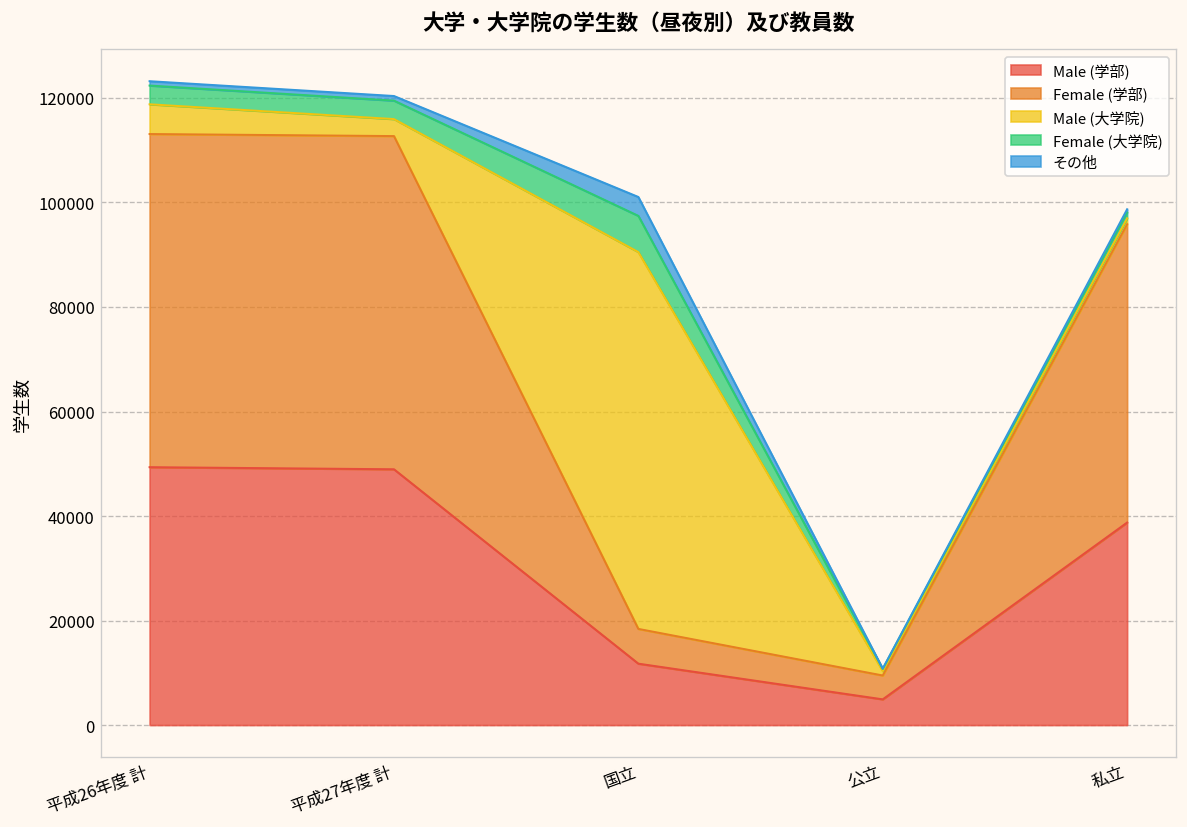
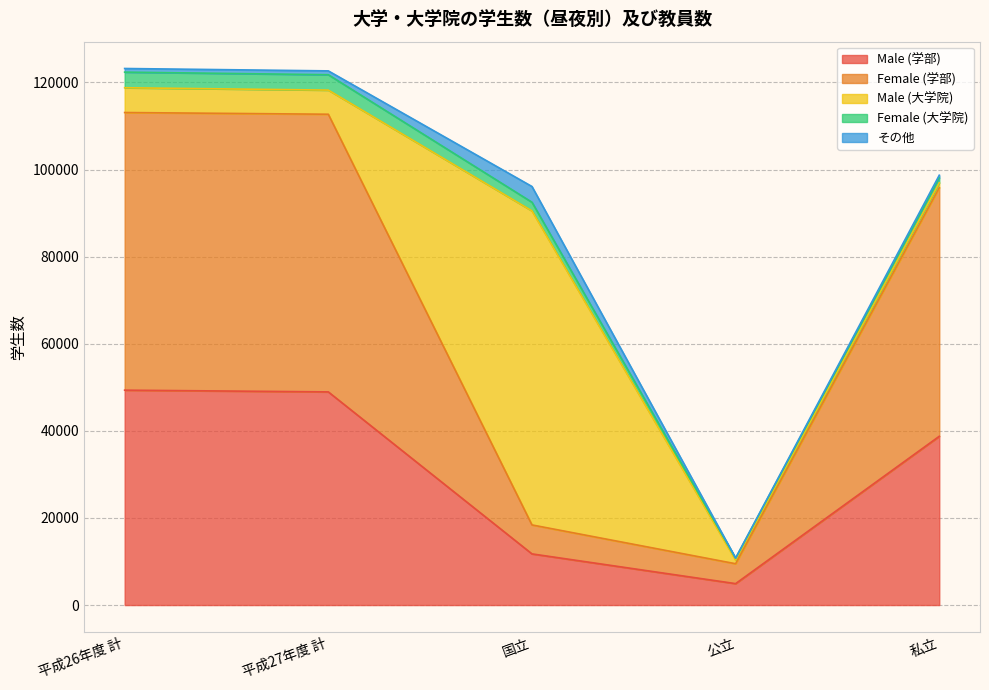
  {
    "Male (大学院)": {
      "平成26年度 計": 6000,
-     "平成27年度 計": 3000,
+     "平成27年度 計": 6000,
      "国立": 72000,
      "私立": 1000
    },
    "Female (大学院)": {
      "平成26年度 計": 4000,
      "平成27年度 計": 4000,
-     "国立": 7000,
+     "国立": 2000,
      "私立": 1000
    },
    "その他": {
      "平成26年度 計": 1000,
      "平成27年度 計": 1000,
      "国立": 4000,
      "私立": 1000
    }
  }
